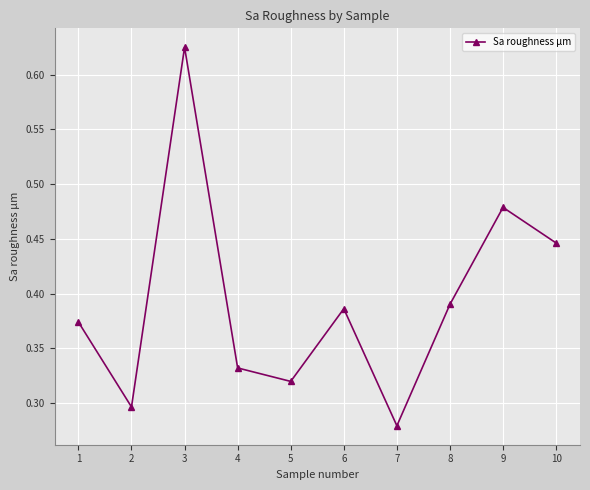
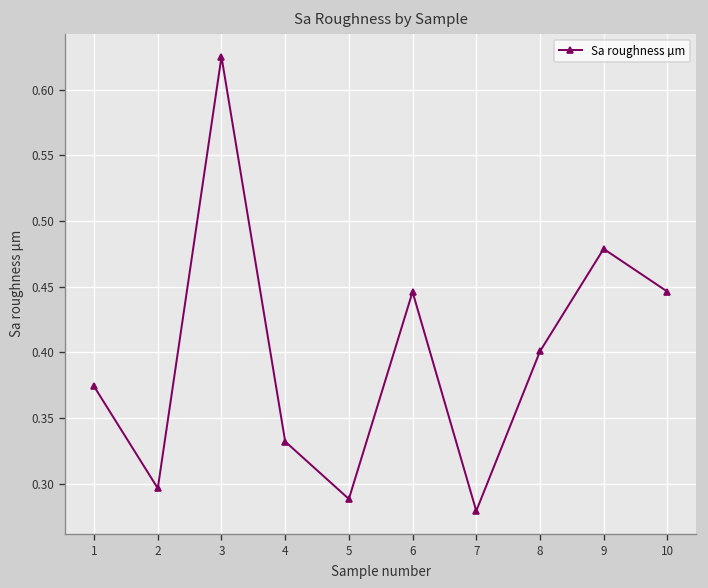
  {
    "1": 0.374,
    "2": 0.296,
    "3": 0.625,
    "4": 0.332,
-   "5": 0.320,
-   "6": 0.386,
+   "5": 0.288,
+   "6": 0.446,
    "7": 0.279,
-   "8": 0.390,
+   "8": 0.401,
    "9": 0.479,
    "10": 0.446
  }
